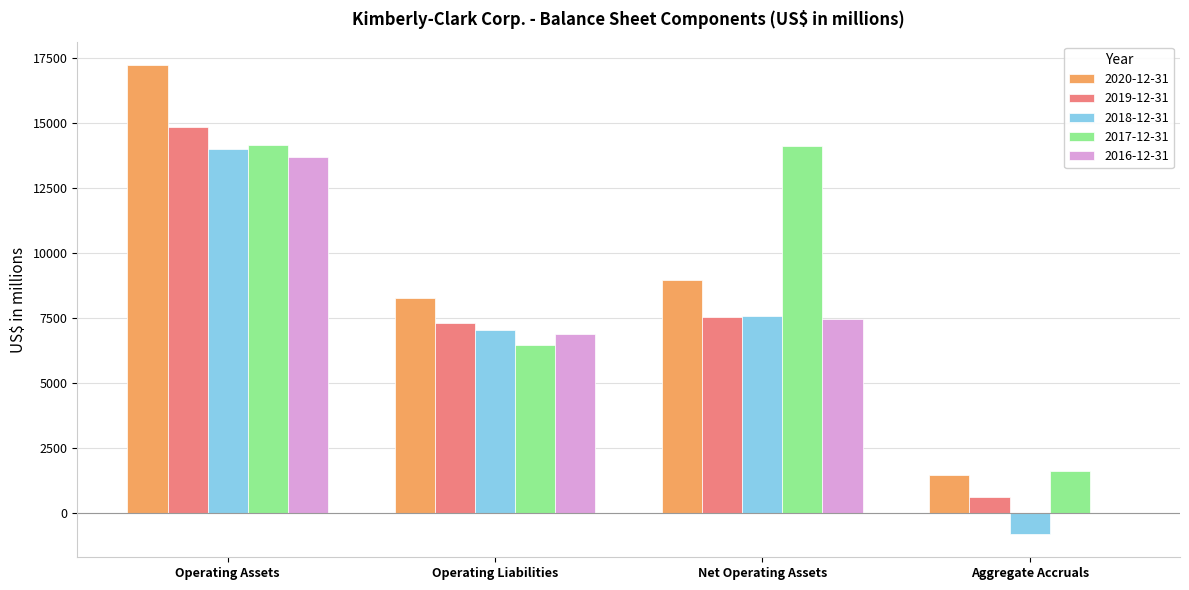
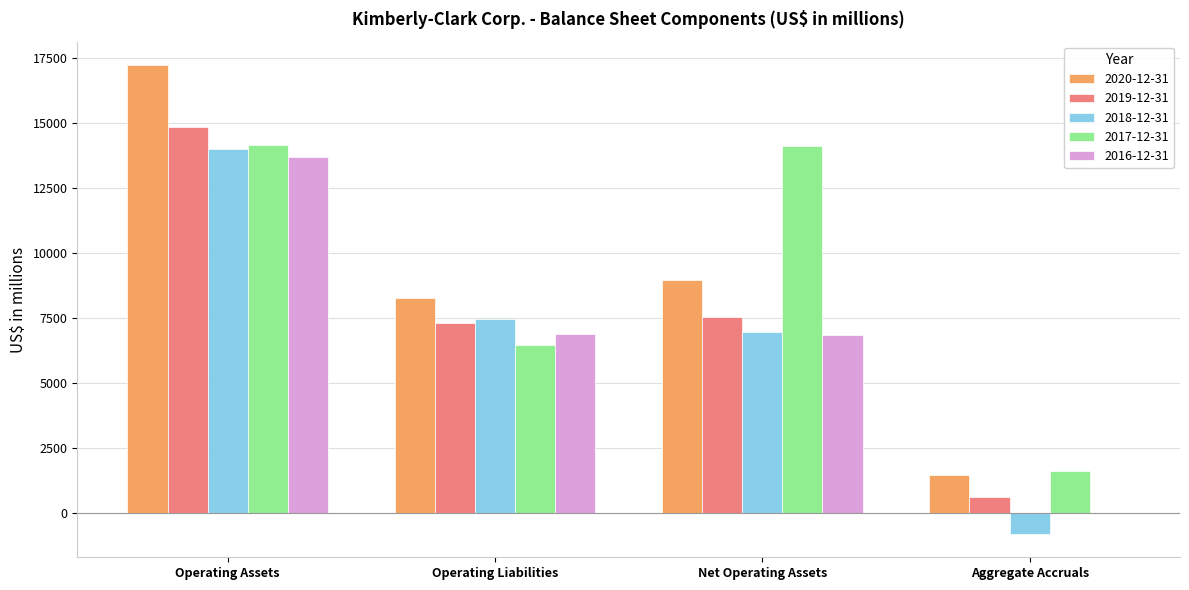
  {
    "2018-12-31": {
      "Operating Assets": 14000,
-     "Operating Liabilities": 7000,
-     "Net Operating Assets": 7600,
+     "Operating Liabilities": 7400,
+     "Net Operating Assets": 6900,
      "Aggregate Accruals": -800
    },
    "2017-12-31": {
      "Operating Assets": 14100,
      "Operating Liabilities": 6400,
      "Net Operating Assets": 14100,
      "Aggregate Accruals": 1600
    },
    "2016-12-31": {
      "Operating Assets": 13700,
      "Operating Liabilities": 6900,
-     "Net Operating Assets": 7400,
+     "Net Operating Assets": 6800,
      "Aggregate Accruals": 0
    }
  }
